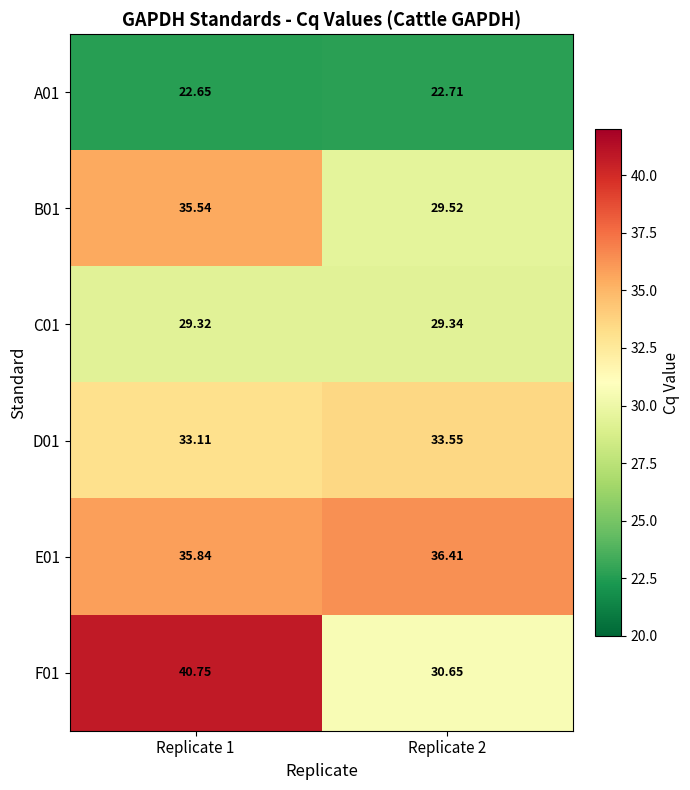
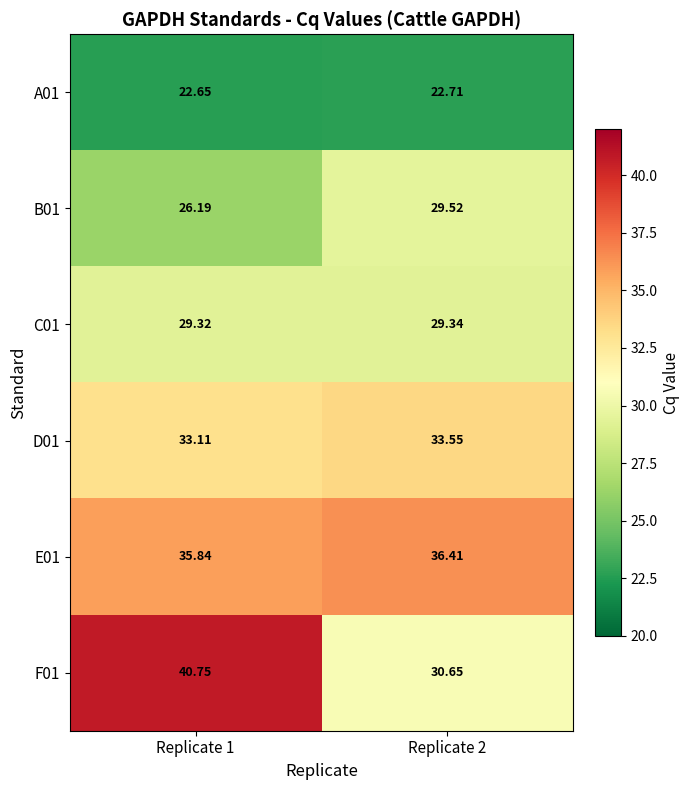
  {
    "A01": {
      "Replicate 1": 22.65,
      "Replicate 2": 22.71
    },
    "B01": {
-     "Replicate 1": 35.54,
+     "Replicate 1": 26.19,
      "Replicate 2": 29.52
    },
    "C01": {
      "Replicate 1": 29.32,
      "Replicate 2": 29.34
    },
    "D01": {
      "Replicate 1": 33.11,
      "Replicate 2": 33.55
    },
    "E01": {
      "Replicate 1": 35.84,
      "Replicate 2": 36.41
    },
    "F01": {
      "Replicate 1": 40.75,
      "Replicate 2": 30.65
    }
  }
